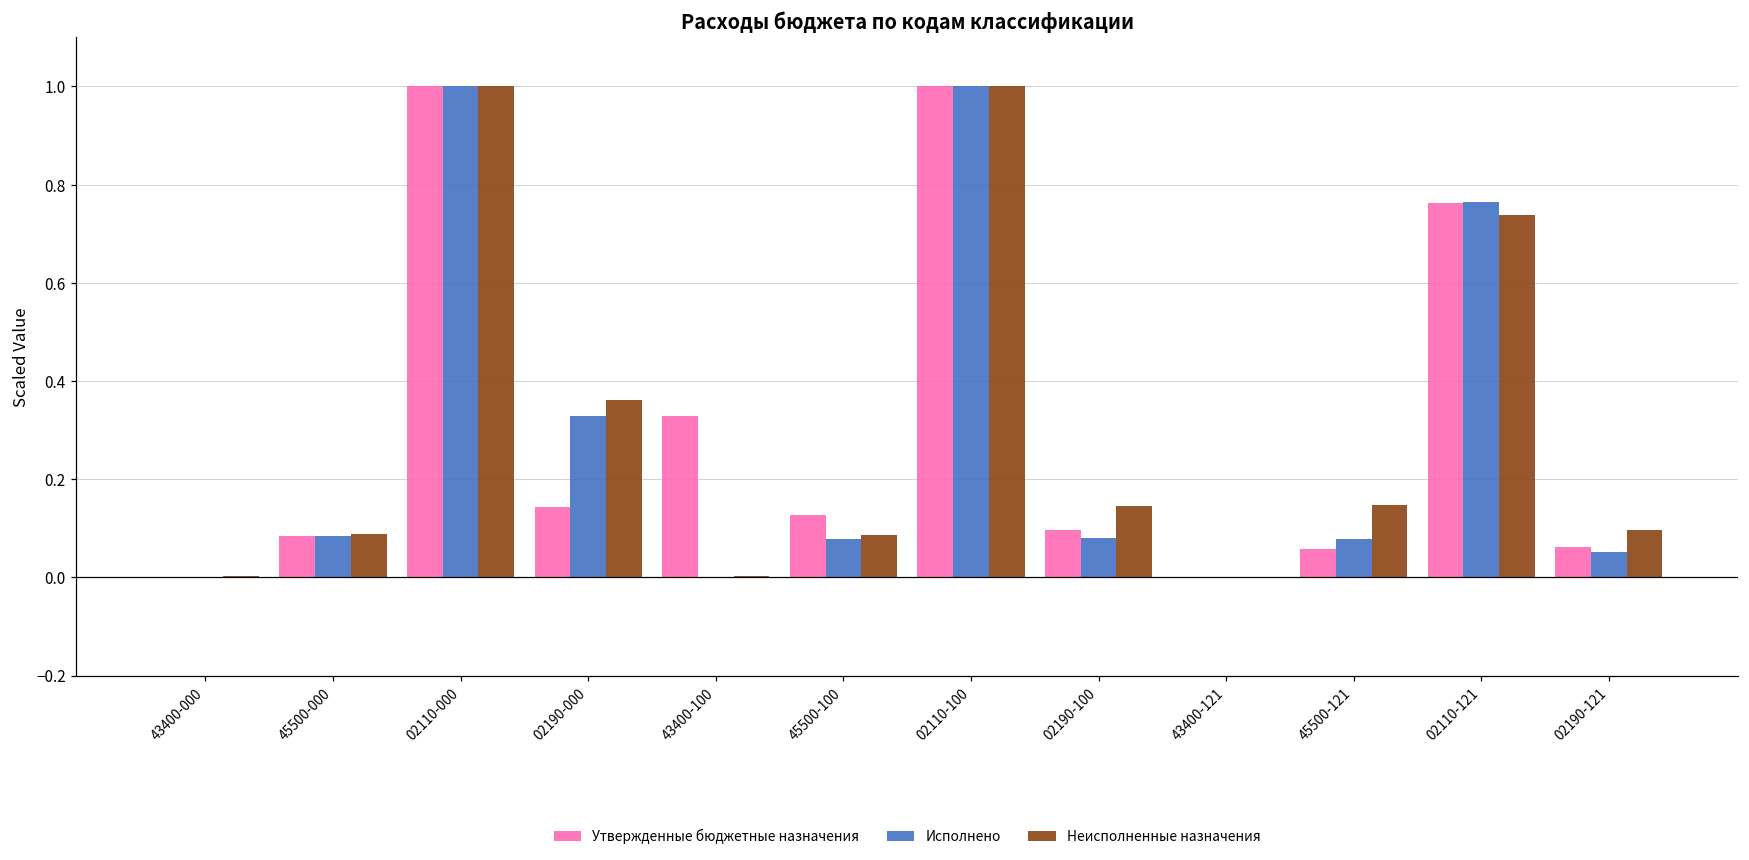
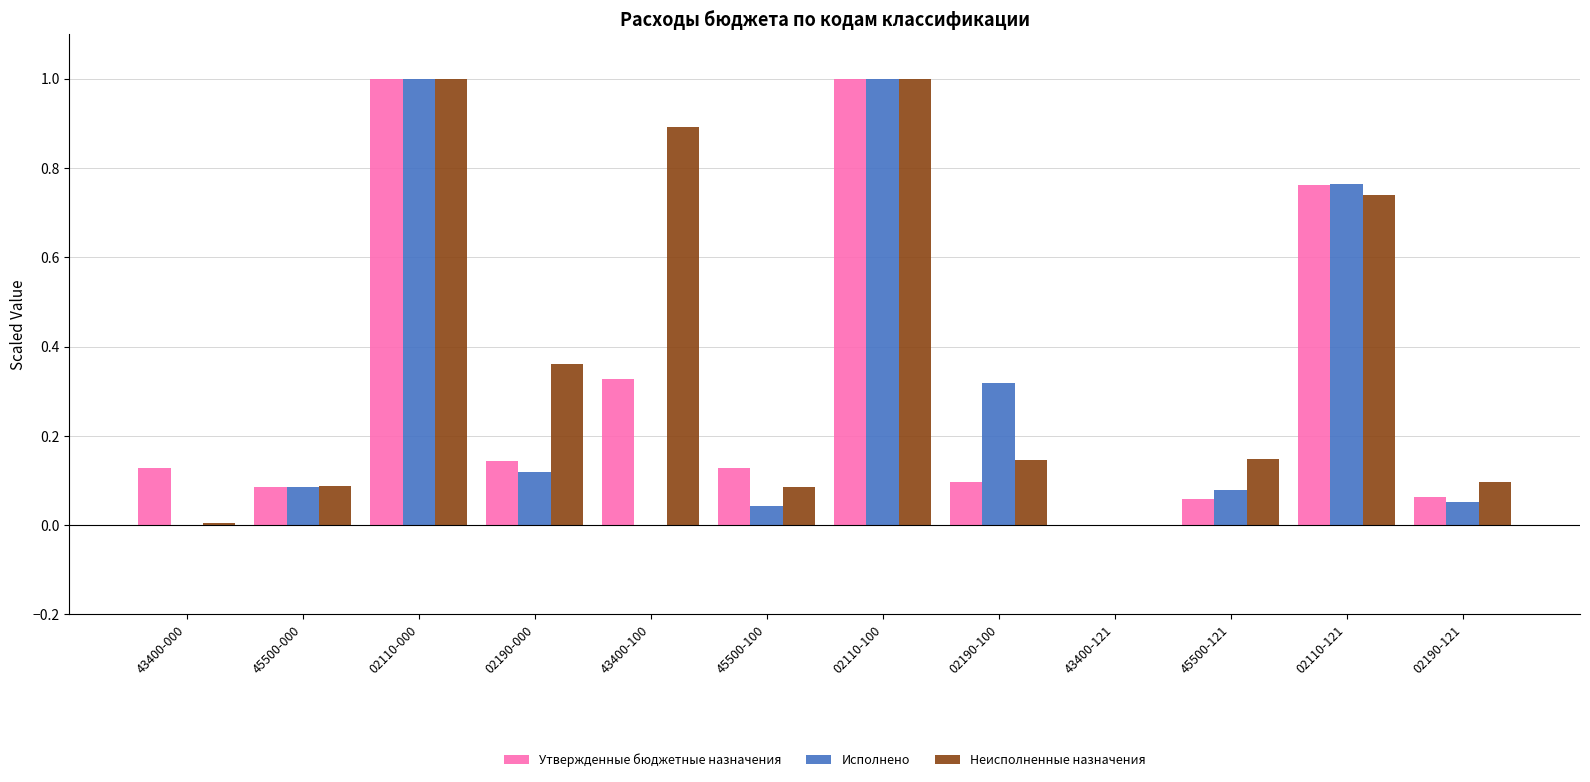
  {
    "Утвержденные бюджетные назначения": {
-     "43400-000": 0.00,
+     "43400-000": 0.13,
      "45500-000": 0.09,
      "02110-000": 1.00,
      "02190-000": 0.14,
      "43400-100": 0.33,
      "45500-100": 0.13,
      "02110-100": 1.00,
      "02190-100": 0.10,
      "43400-121": 0.00,
      "45500-121": 0.06,
      "02110-121": 0.76,
      "02190-121": 0.06
    },
    "Исполнено": {
      "45500-000": 0.09,
      "02110-000": 1.00,
-     "02190-000": 0.33,
-     "45500-100": 0.08,
+     "02190-000": 0.12,
+     "45500-100": 0.04,
      "02110-100": 1.00,
-     "02190-100": 0.08,
+     "02190-100": 0.32,
      "43400-121": 0.00,
      "45500-121": 0.08,
      "02110-121": 0.77,
      "02190-121": 0.05
    },
    "Неисполненные назначения": {
      "45500-000": 0.09,
      "02110-000": 1.00,
      "02190-000": 0.36,
-     "43400-100": 0.00,
+     "43400-100": 0.89,
      "45500-100": 0.09,
      "02110-100": 1.00,
      "02190-100": 0.15,
      "43400-121": 0.00,
      "45500-121": 0.15,
      "02110-121": 0.74,
      "02190-121": 0.10
    }
  }
